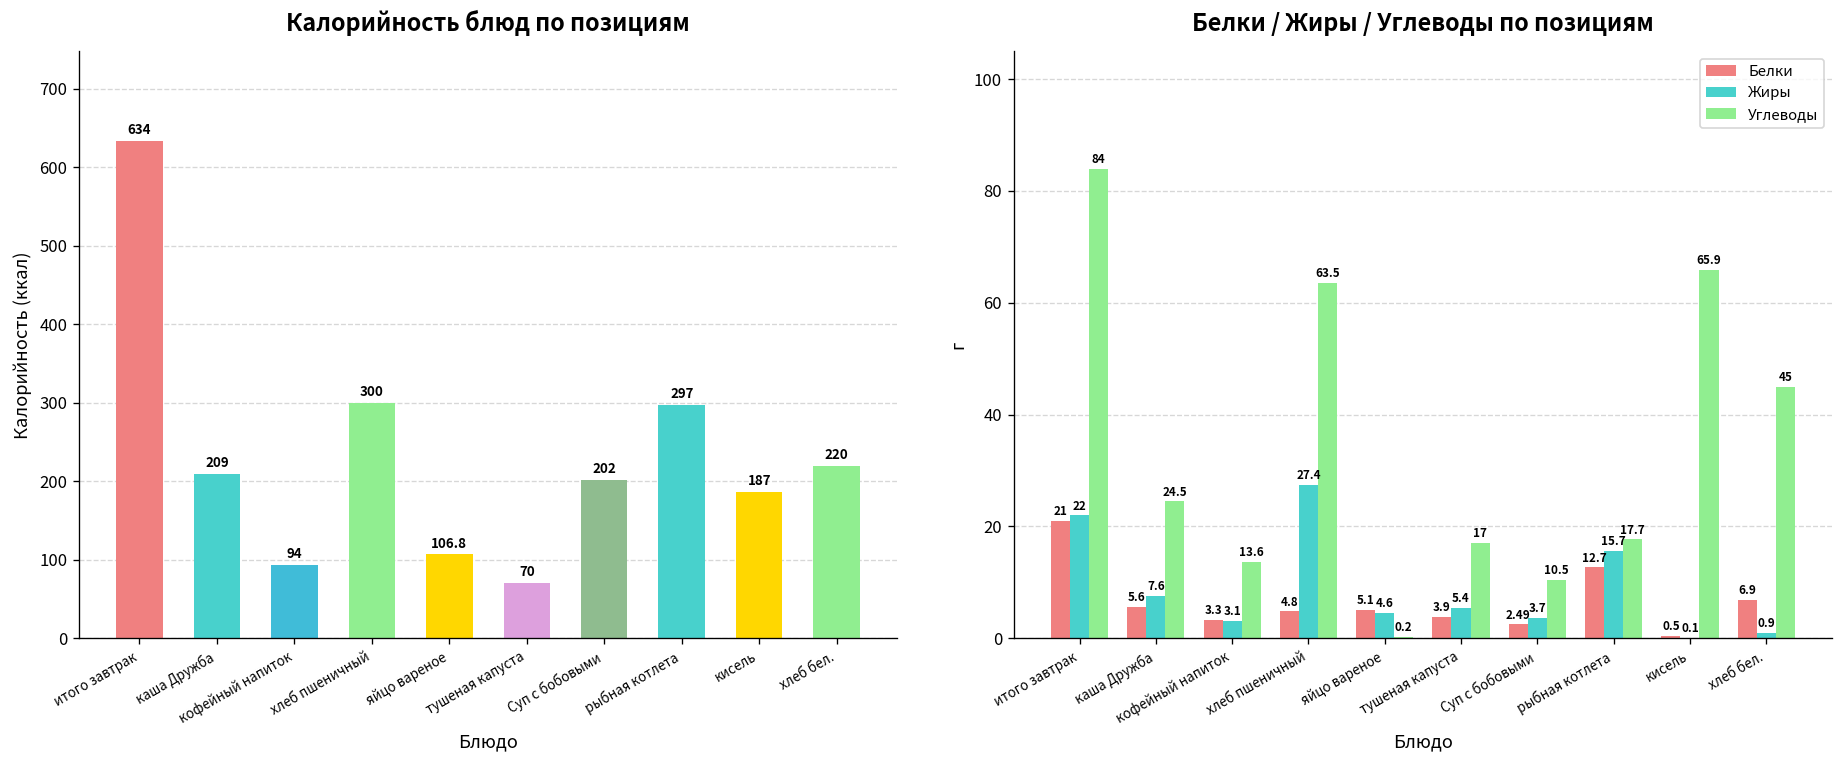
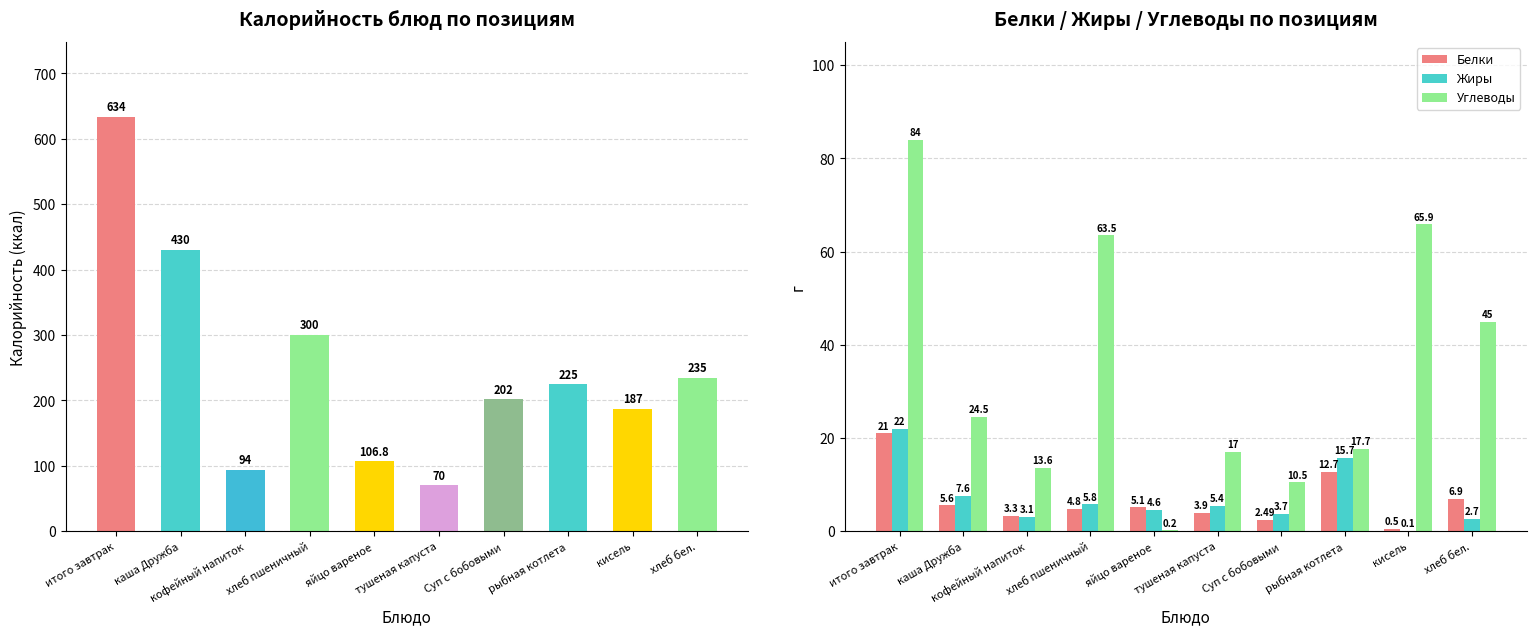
  {
    "Калорийность блюд по позициям": {
      "итого завтрак": 634,
-     "каша Дружба": 209,
+     "каша Дружба": 430,
      "кофейный напиток": 94,
      "хлеб пшеничный": 300,
      "яйцо вареное": 106.8,
      "тушеная капуста": 70,
      "Суп с бобовыми": 202,
-     "рыбная котлета": 297,
+     "рыбная котлета": 225,
      "кисель": 187,
-     "хлеб бел.": 220
+     "хлеб бел.": 235
    },
    "Белки / Жиры / Углеводы по позициям": {
      "Белки": {
        "итого завтрак": 21,
        "каша Дружба": 5.6,
        "кофейный напиток": 3.3,
        "хлеб пшеничный": 4.8,
        "яйцо вареное": 5.1,
        "тушеная капуста": 3.9,
        "Суп с бобовыми": 2.49,
        "рыбная котлета": 12.7,
        "кисель": 0.5,
        "хлеб бел.": 6.9
      },
      "Жиры": {
        "итого завтрак": 22,
        "каша Дружба": 7.6,
        "кофейный напиток": 3.1,
-       "хлеб пшеничный": 27.4,
+       "хлеб пшеничный": 5.8,
        "яйцо вареное": 4.6,
        "тушеная капуста": 5.4,
        "Суп с бобовыми": 3.7,
        "рыбная котлета": 15.7,
        "кисель": 0.1,
-       "хлеб бел.": 0.9
+       "хлеб бел.": 2.7
      },
      "Углеводы": {
        "итого завтрак": 84,
        "каша Дружба": 24.5,
        "кофейный напиток": 13.6,
        "хлеб пшеничный": 63.5,
        "яйцо вареное": 0.2,
        "тушеная капуста": 17,
        "Суп с бобовыми": 10.5,
        "рыбная котлета": 17.7,
        "кисель": 65.9,
        "хлеб бел.": 45
      }
    }
  }
